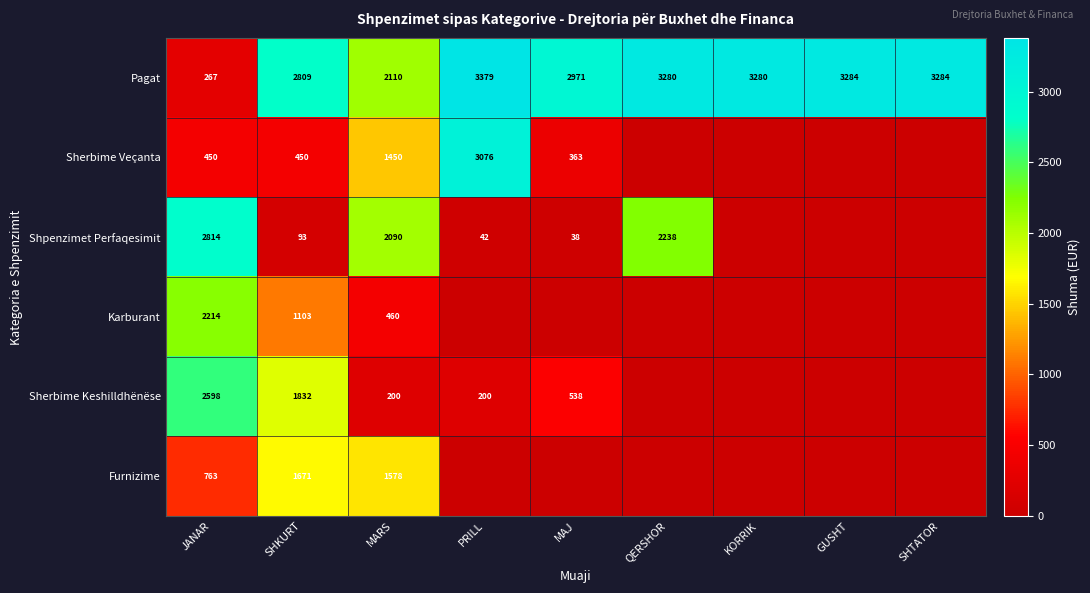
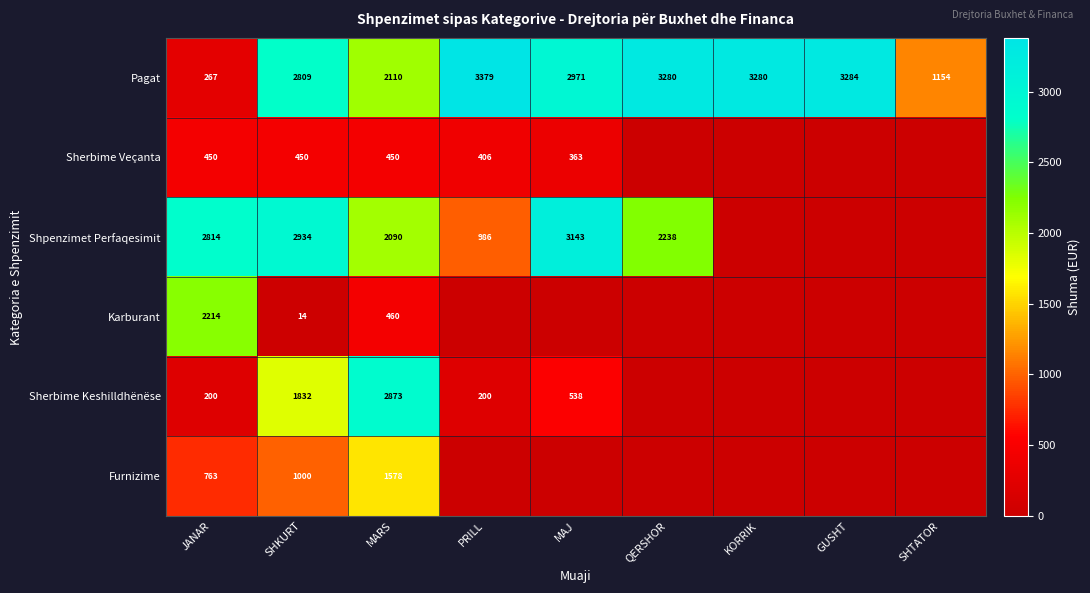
  {
    "Pagat": {
      "JANAR": 267,
      "SHKURT": 2809,
      "MARS": 2110,
      "PRILL": 3379,
      "MAJ": 2971,
      "QERSHOR": 3280,
      "KORRIK": 3280,
      "GUSHT": 3284,
-     "SHTATOR": 3284
+     "SHTATOR": 1154
    },
    "Sherbime Veçanta": {
      "JANAR": 450,
      "SHKURT": 450,
-     "MARS": 1450,
-     "PRILL": 3076,
+     "MARS": 450,
+     "PRILL": 406,
      "MAJ": 363
    },
    "Shpenzimet Perfaqesimit": {
      "JANAR": 2814,
-     "SHKURT": 93,
+     "SHKURT": 2934,
      "MARS": 2090,
-     "PRILL": 42,
-     "MAJ": 38,
+     "PRILL": 986,
+     "MAJ": 3143,
      "QERSHOR": 2238
    },
    "Karburant": {
      "JANAR": 2214,
-     "SHKURT": 1103,
+     "SHKURT": 14,
      "MARS": 460
    },
    "Sherbime Keshilldhënëse": {
-     "JANAR": 2598,
+     "JANAR": 200,
      "SHKURT": 1832,
-     "MARS": 200,
+     "MARS": 2873,
      "PRILL": 200,
      "MAJ": 538
    },
    "Furnizime": {
      "JANAR": 763,
-     "SHKURT": 1671,
+     "SHKURT": 1000,
      "MARS": 1578
    }
  }
